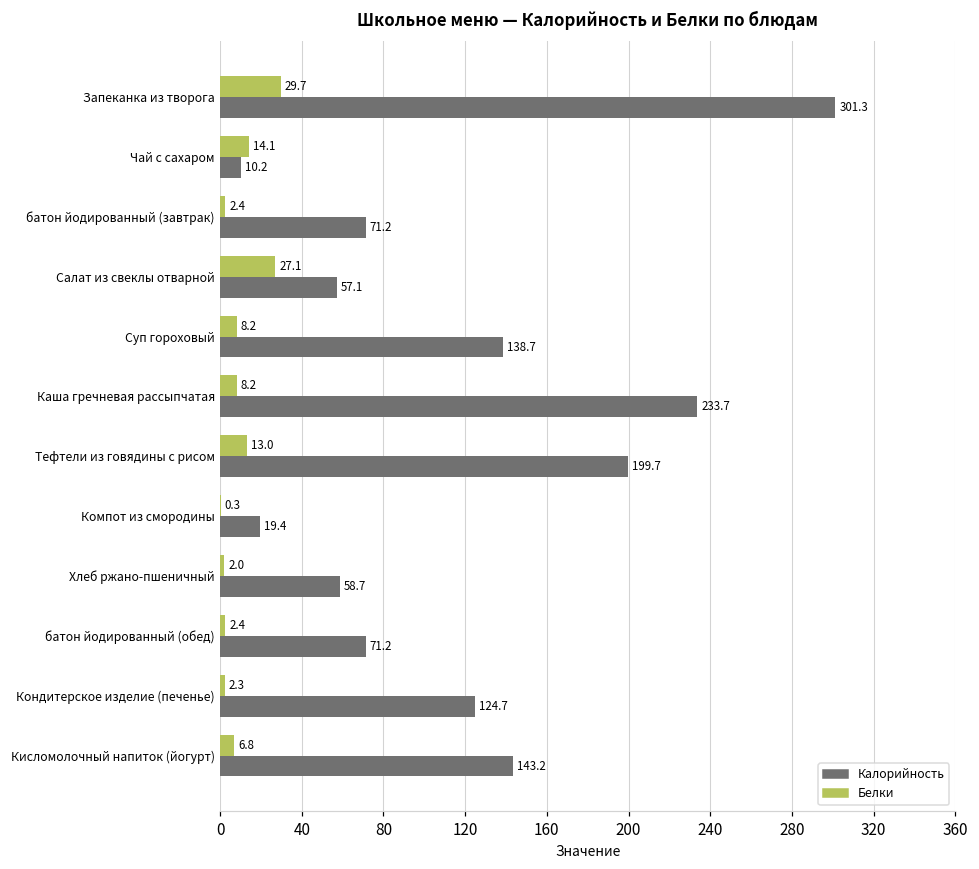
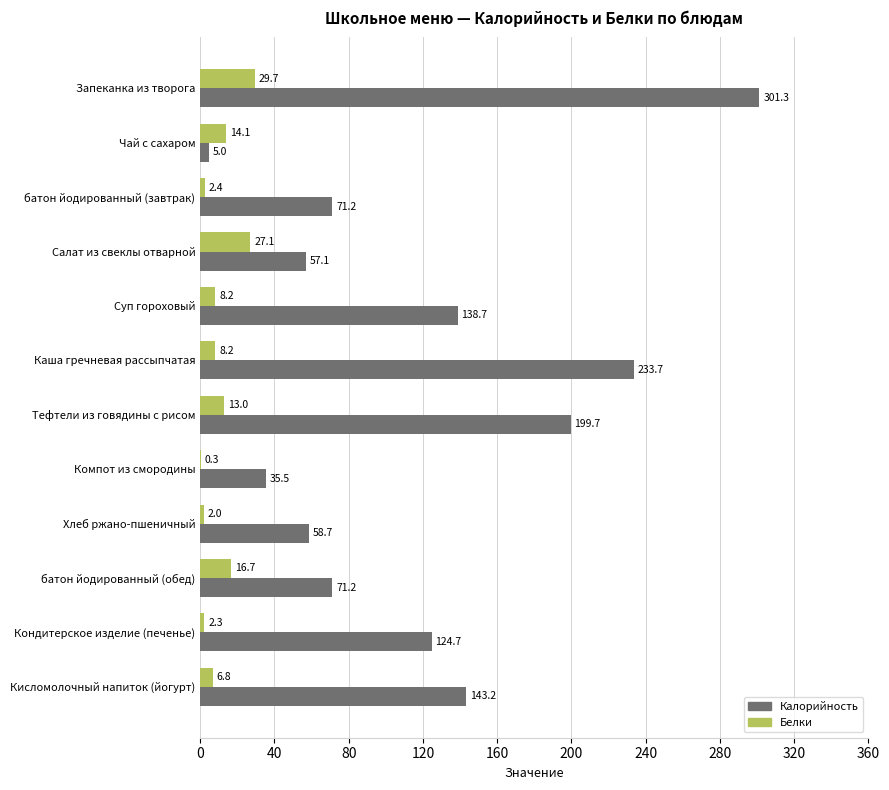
  {
    "Калорийность": {
      "Запеканка из творога": 301.3,
-     "Чай с сахаром": 10.2,
+     "Чай с сахаром": 5.0,
      "батон йодированный (завтрак)": 71.2,
      "Салат из свеклы отварной": 57.1,
      "Суп гороховый": 138.7,
      "Каша гречневая рассыпчатая": 233.7,
      "Тефтели из говядины с рисом": 199.7,
-     "Компот из смородины": 19.4,
+     "Компот из смородины": 35.5,
      "Хлеб ржано-пшеничный": 58.7,
      "батон йодированный (обед)": 71.2,
      "Кондитерское изделие (печенье)": 124.7,
      "Кисломолочный напиток (йогурт)": 143.2
    },
    "Белки": {
      "Запеканка из творога": 29.7,
      "Чай с сахаром": 14.1,
      "батон йодированный (завтрак)": 2.4,
      "Салат из свеклы отварной": 27.1,
      "Суп гороховый": 8.2,
      "Каша гречневая рассыпчатая": 8.2,
      "Тефтели из говядины с рисом": 13.0,
      "Компот из смородины": 0.3,
      "Хлеб ржано-пшеничный": 2.0,
-     "батон йодированный (обед)": 2.4,
+     "батон йодированный (обед)": 16.7,
      "Кондитерское изделие (печенье)": 2.3,
      "Кисломолочный напиток (йогурт)": 6.8
    }
  }
